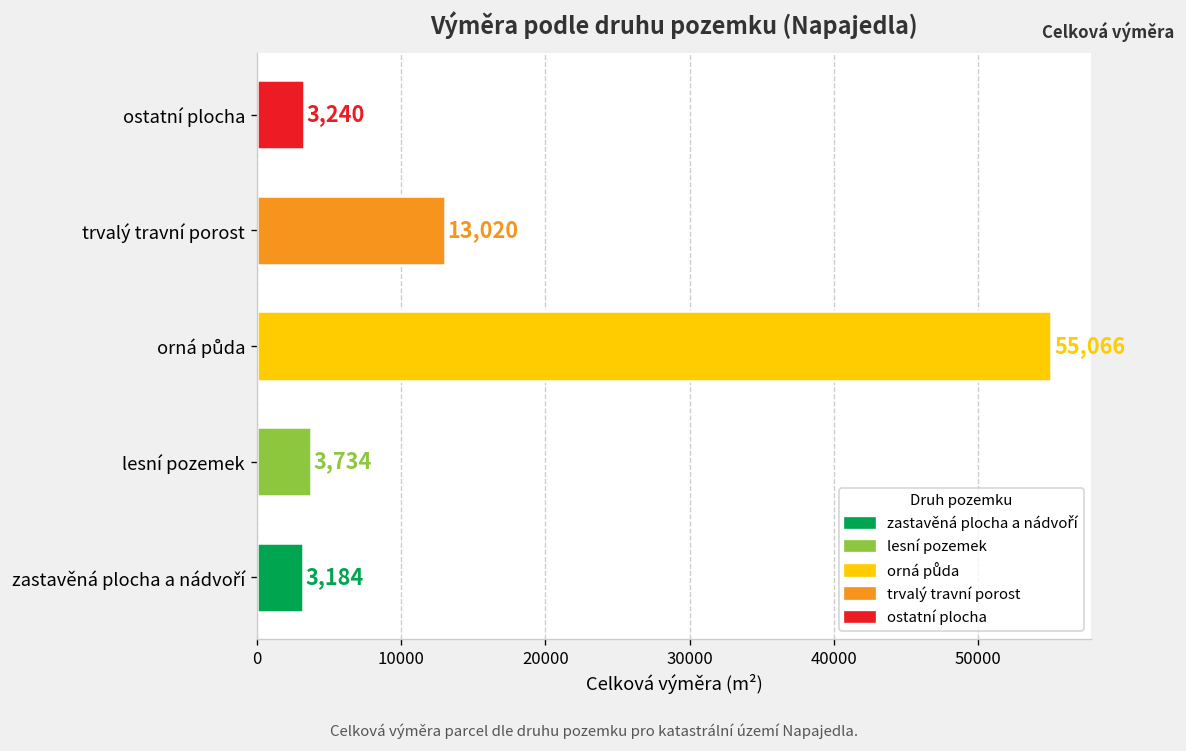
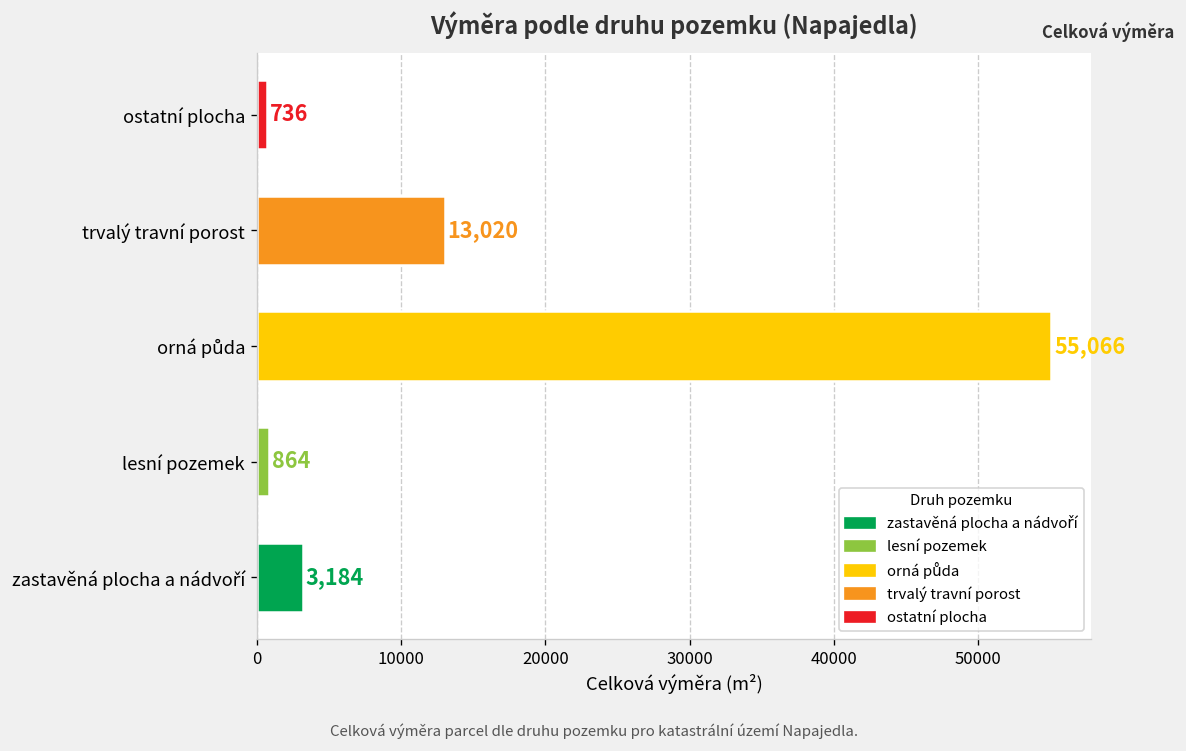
  {
-   "ostatní plocha": "3,240",
+   "ostatní plocha": "736",
    "trvalý travní porost": "13,020",
    "orná půda": "55,066",
-   "lesní pozemek": "3,734",
+   "lesní pozemek": "864",
    "zastavěná plocha a nádvoří": "3,184"
  }
